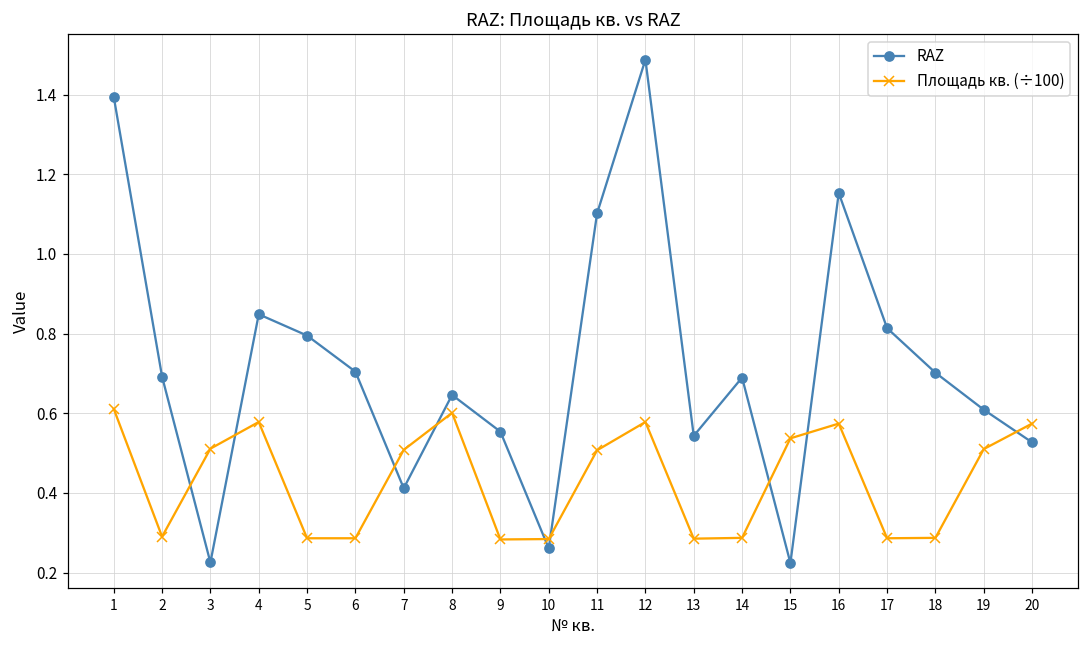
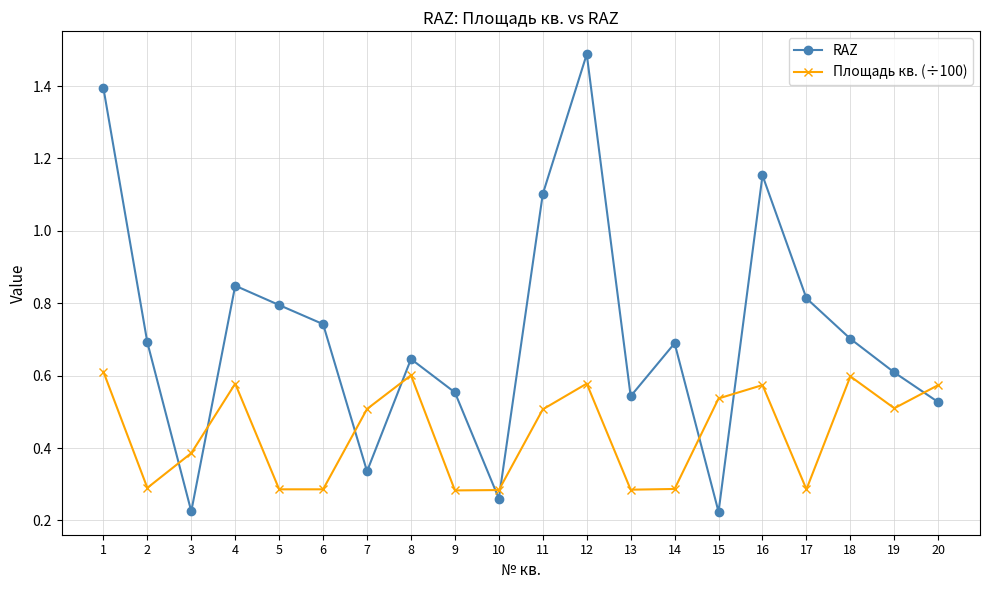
  {
    "RAZ": {
      "1": 1.39,
      "2": 0.69,
      "3": 0.23,
      "4": 0.85,
      "5": 0.80,
-     "6": 0.70,
-     "7": 0.41,
+     "6": 0.74,
+     "7": 0.34,
      "8": 0.65,
      "9": 0.55,
      "10": 0.26,
      "11": 1.10,
      "12": 1.49,
      "13": 0.54,
      "14": 0.69,
      "15": 0.22,
      "16": 1.15,
      "17": 0.81,
      "18": 0.70,
      "19": 0.61,
      "20": 0.53
    },
    "Площадь кв. (÷100)": {
      "1": 0.61,
      "2": 0.29,
-     "3": 0.51,
+     "3": 0.39,
      "4": 0.58,
      "5": 0.29,
      "6": 0.29,
      "7": 0.51,
      "8": 0.60,
      "9": 0.28,
      "10": 0.28,
      "11": 0.51,
      "12": 0.58,
      "13": 0.29,
      "14": 0.29,
      "15": 0.54,
      "16": 0.57,
      "17": 0.29,
-     "18": 0.29,
+     "18": 0.60,
      "19": 0.51,
      "20": 0.57
    }
  }
